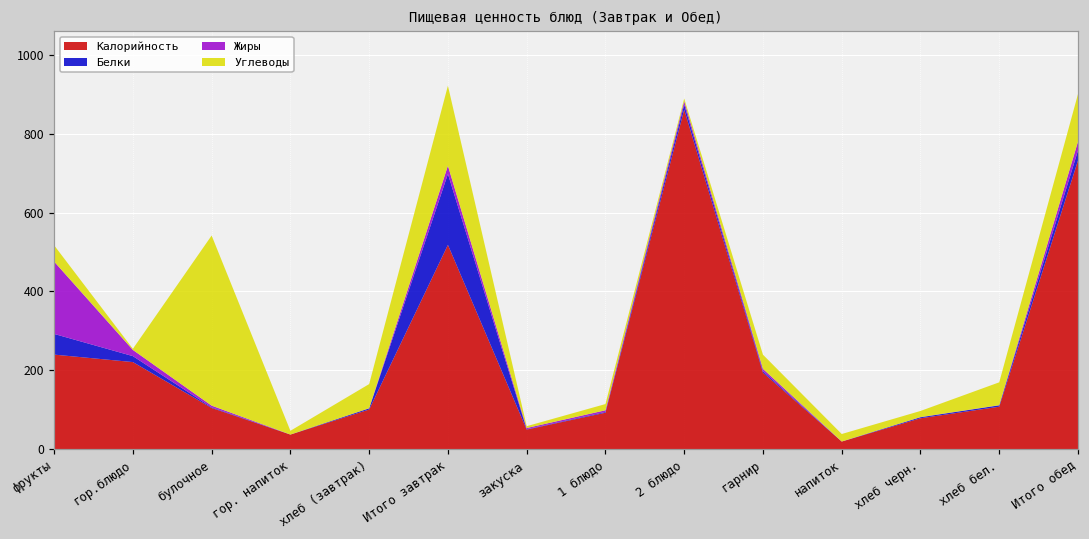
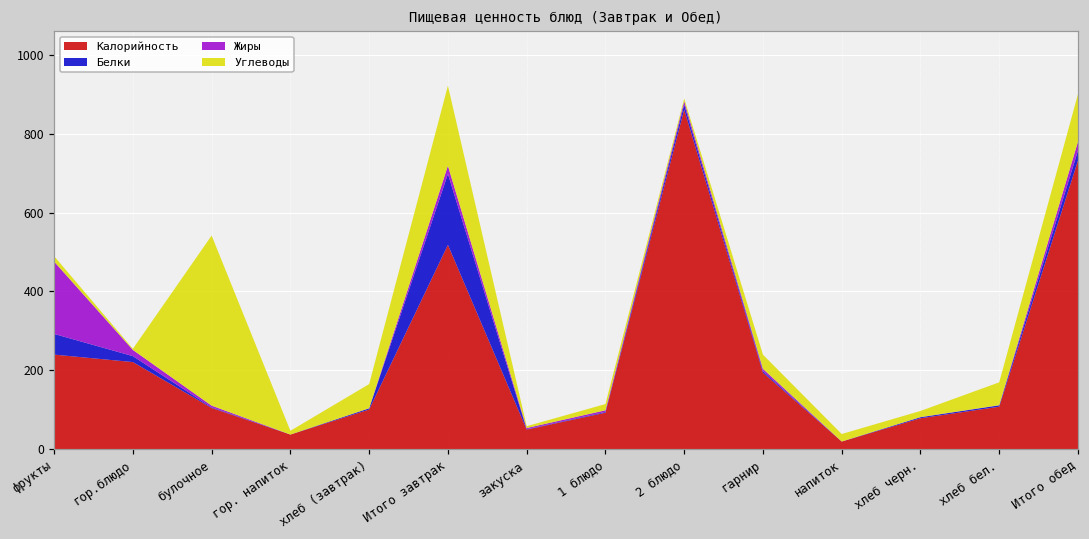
  {
    "Калорийность": {
      "фрукты": 240,
      "гор.блюдо": 220,
      "Итого завтрак": 520,
      "2 блюдо": 860,
      "Итого обед": 730
    },
    "Белки": {
      "фрукты": 50,
      "гор.блюдо": 20,
      "Итого завтрак": 180,
      "2 блюдо": 10,
      "Итого обед": 30
    },
    "Жиры": {
      "фрукты": 180,
      "Итого завтрак": 20,
      "Итого обед": 20
    },
    "Углеводы": {
-     "фрукты": 40,
+     "фрукты": 10,
      "булочное": 430,
      "гор. напиток": 10,
      "хлеб (завтрак)": 60,
      "Итого завтрак": 200,
      "1 блюдо": 20,
      "гарнир": 40,
      "напиток": 20,
      "хлеб черн.": 20,
      "хлеб бел.": 60,
      "Итого обед": 120
    }
  }
